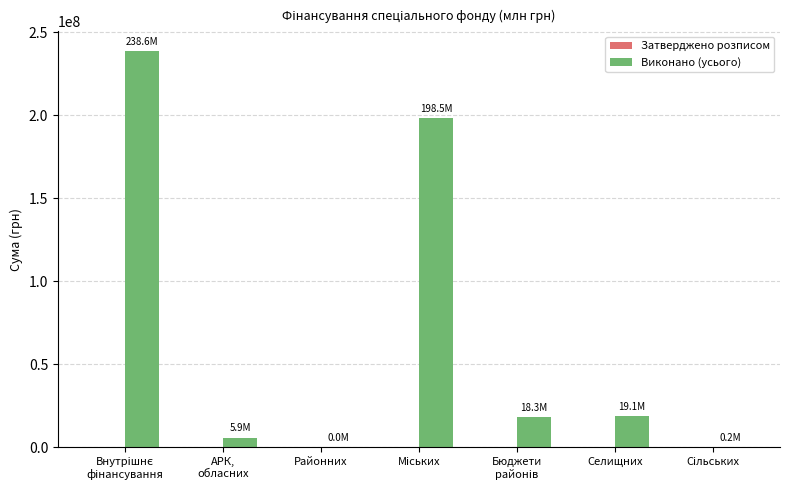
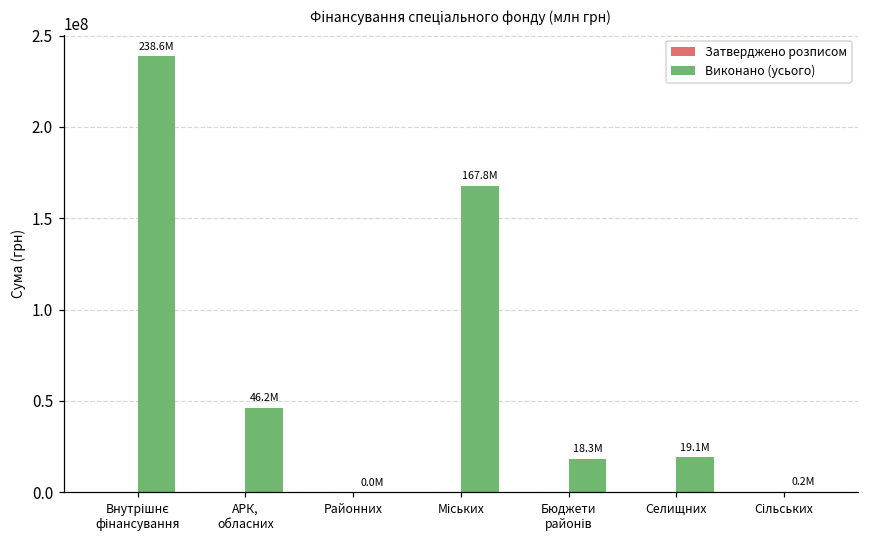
  {
    "Затверджено розписом": {
      "Районних": "0.0M"
    },
    "Виконано (усього)": {
      "Внутрішнє фінансування": "238.6M",
-     "АРК, обласних": "5.9M",
-     "Міських": "198.5M",
+     "АРК, обласних": "46.2M",
+     "Міських": "167.8M",
      "Бюджети районів": "18.3M",
      "Селищних": "19.1M",
      "Сільських": "0.2M"
    }
  }
